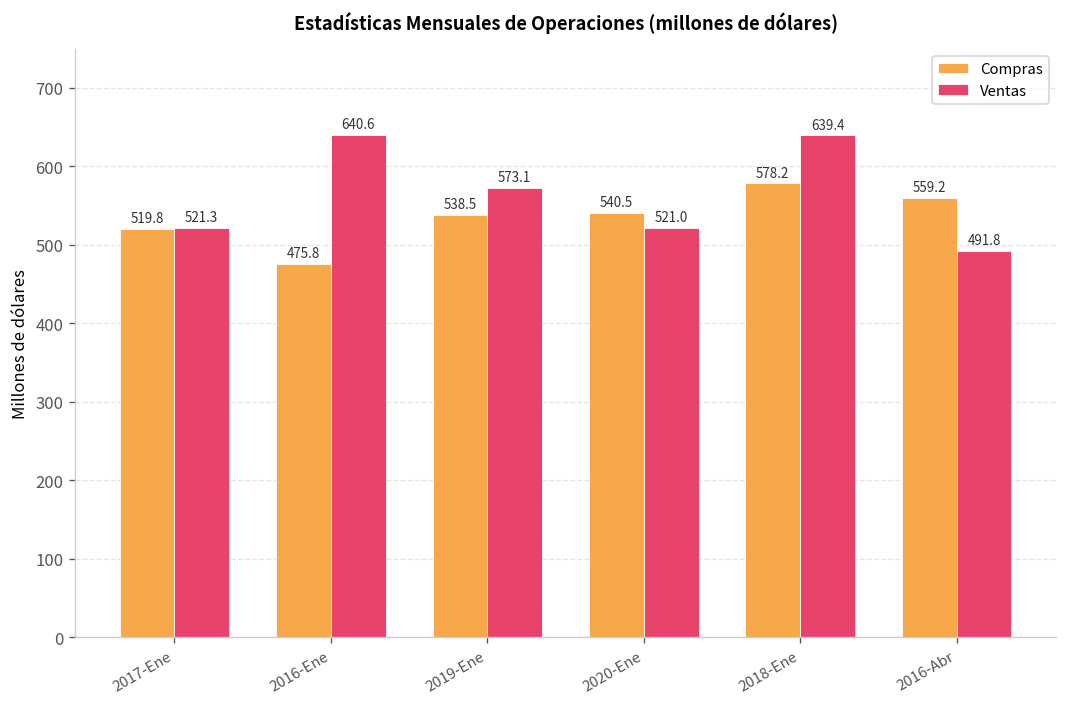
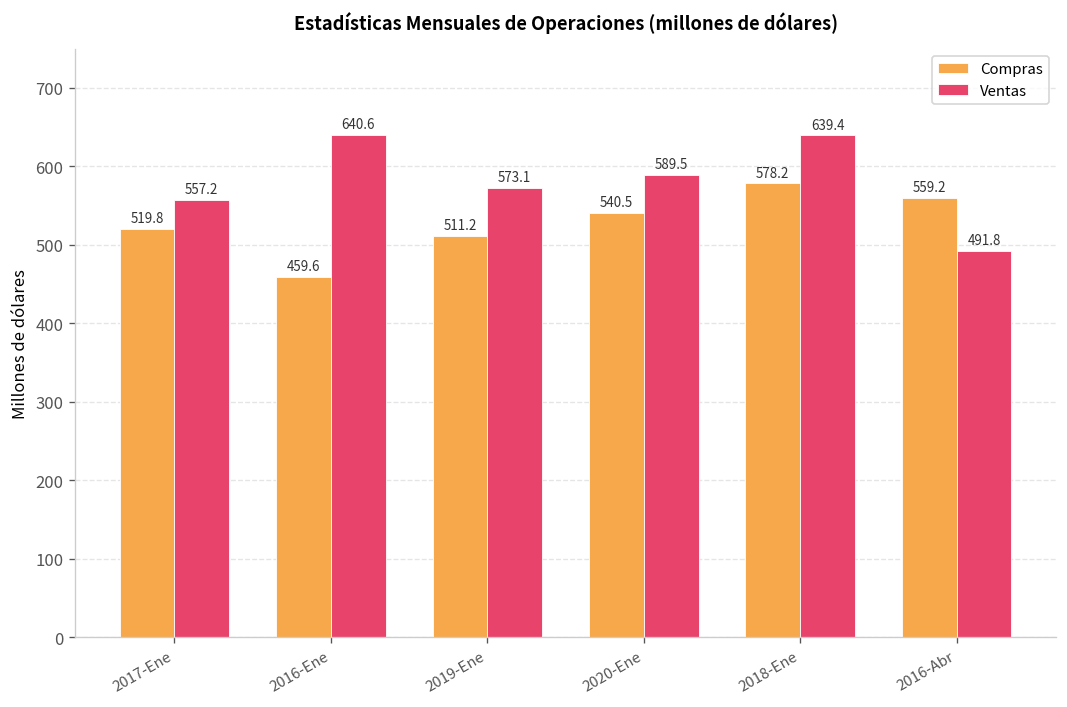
  {
    "Compras": {
      "2017-Ene": 519.8,
-     "2016-Ene": 475.8,
-     "2019-Ene": 538.5,
+     "2016-Ene": 459.6,
+     "2019-Ene": 511.2,
      "2020-Ene": 540.5,
      "2018-Ene": 578.2,
      "2016-Abr": 559.2
    },
    "Ventas": {
-     "2017-Ene": 521.3,
+     "2017-Ene": 557.2,
      "2016-Ene": 640.6,
      "2019-Ene": 573.1,
-     "2020-Ene": 521.0,
+     "2020-Ene": 589.5,
      "2018-Ene": 639.4,
      "2016-Abr": 491.8
    }
  }
